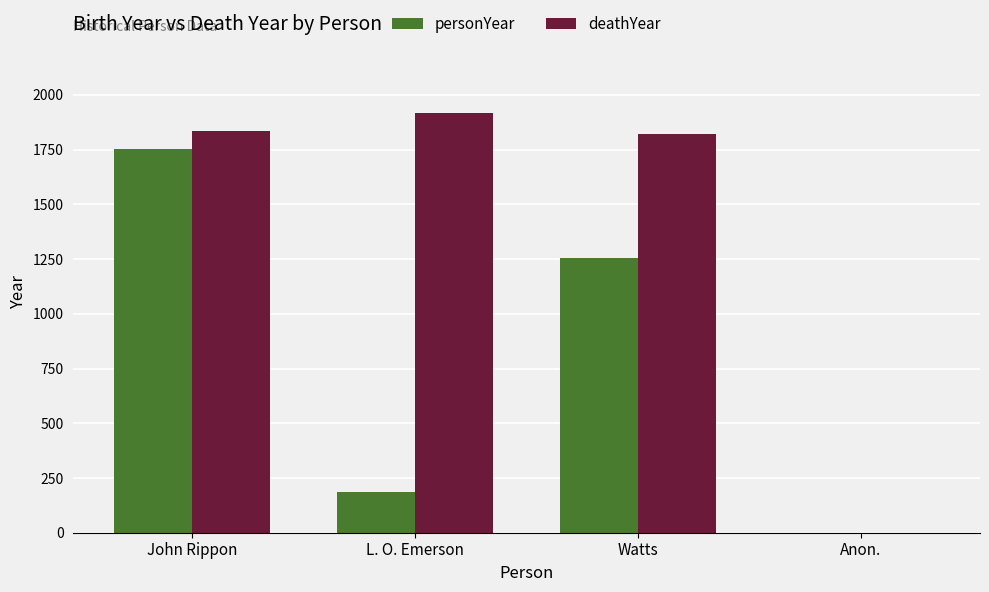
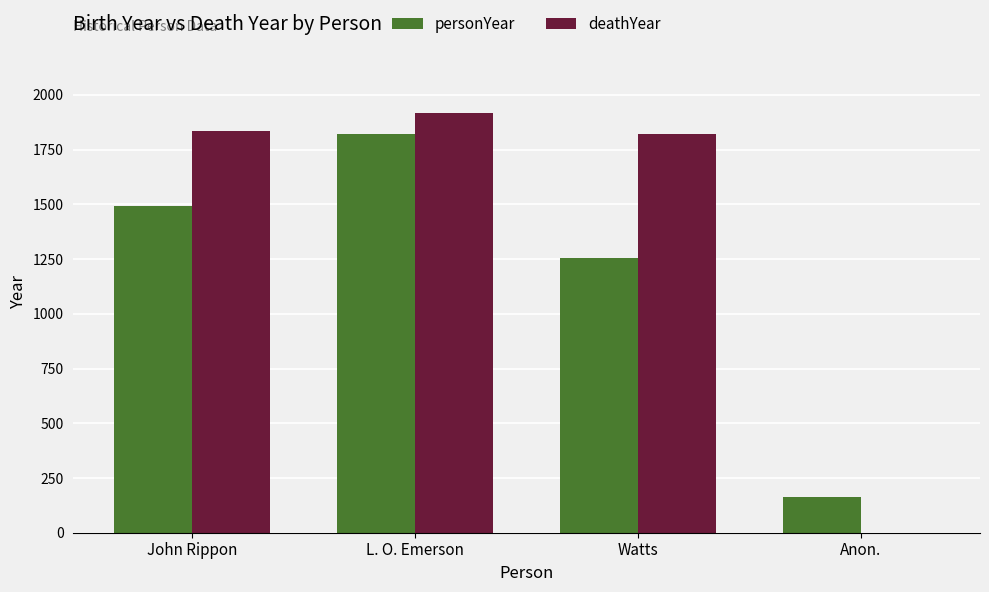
  {
    "personYear": {
-     "John Rippon": 1750,
-     "L. O. Emerson": 190,
+     "John Rippon": 1490,
+     "L. O. Emerson": 1820,
      "Watts": 1250,
-     "Anon.": 0
+     "Anon.": 160
    },
    "deathYear": {
      "John Rippon": 1840,
      "L. O. Emerson": 1920,
      "Watts": 1820,
      "Anon.": 0
    }
  }
